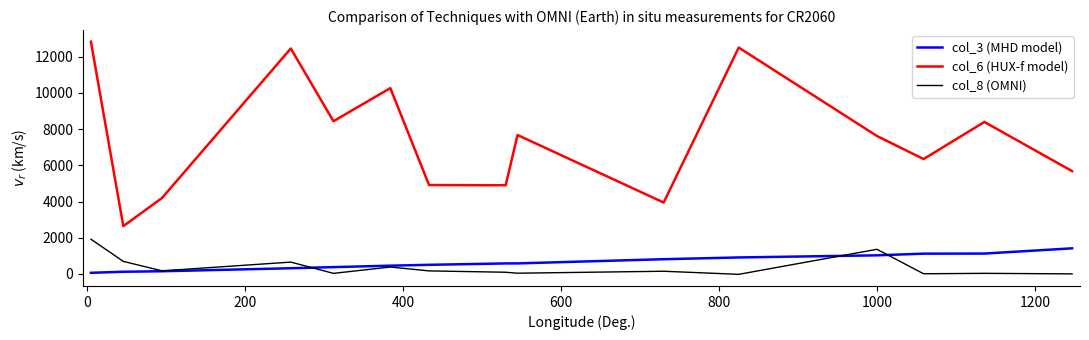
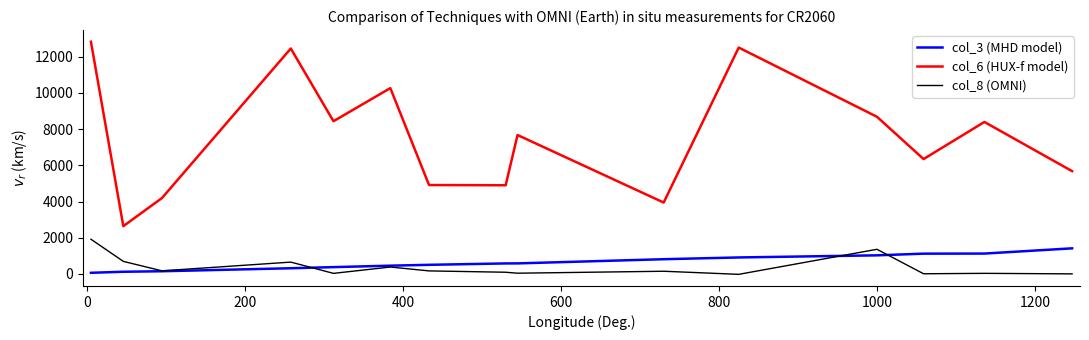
  {
    "col_3 (MHD model)": {
      "1000": 1000
    },
    "col_6 (HUX-f model)": {
-     "1000": 7600
+     "1000": 8700
    },
    "col_8 (OMNI)": {
      "1000": 1400
    }
  }
